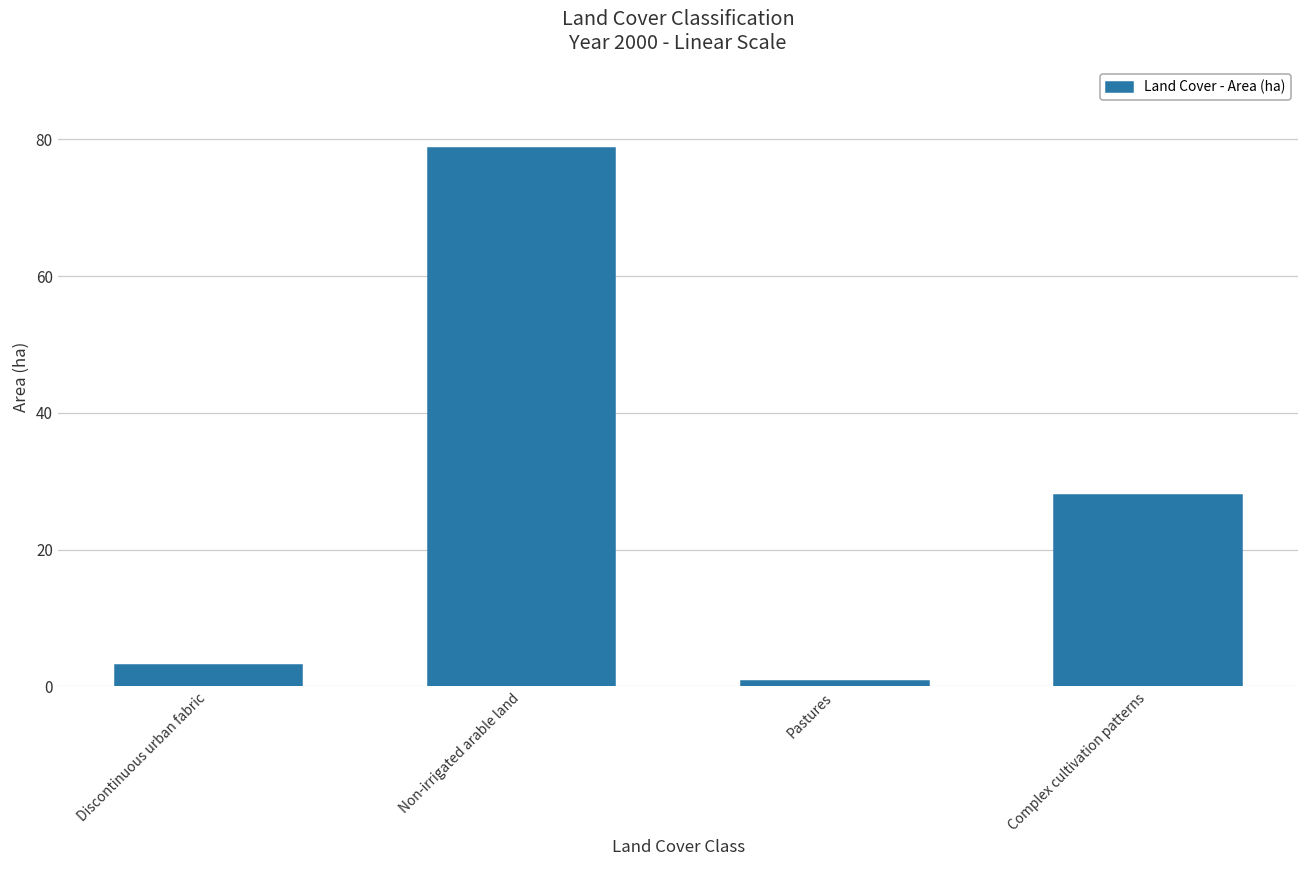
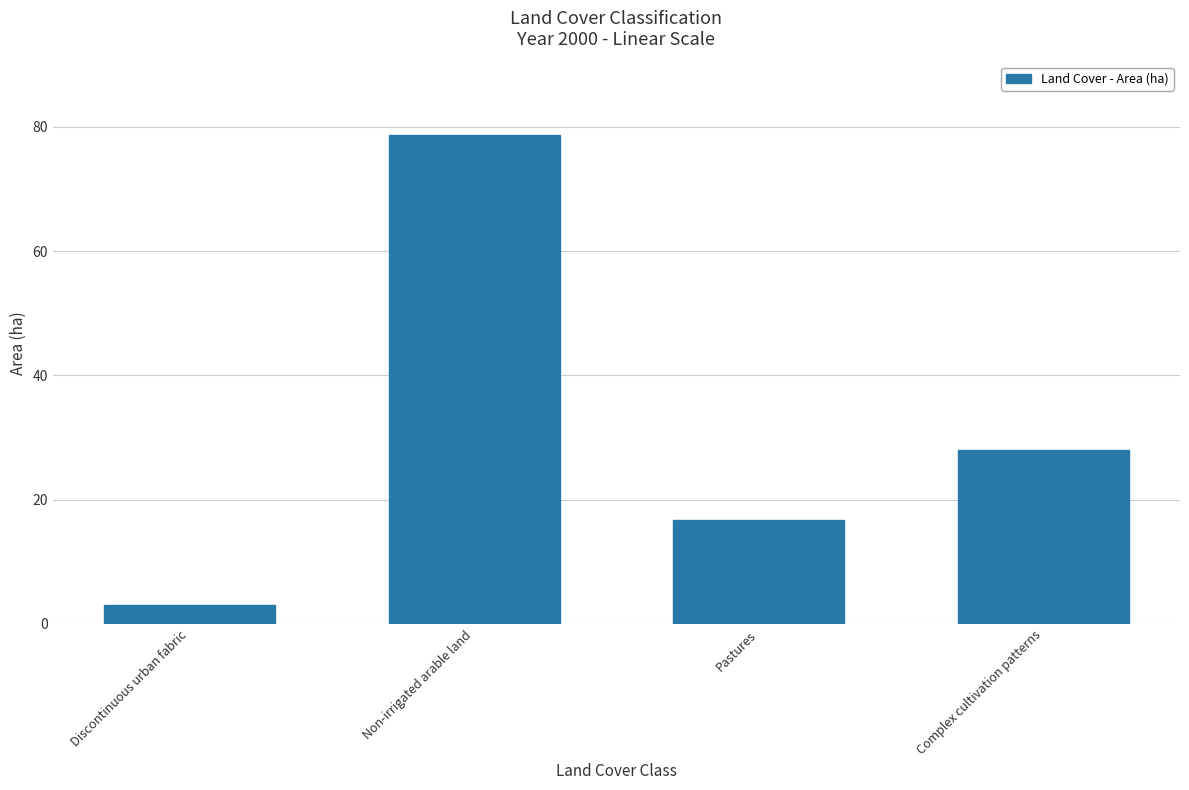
  {
    "Discontinuous urban fabric": 3,
    "Non-irrigated arable land": 79,
-   "Pastures": 1,
+   "Pastures": 17,
    "Complex cultivation patterns": 28
  }
